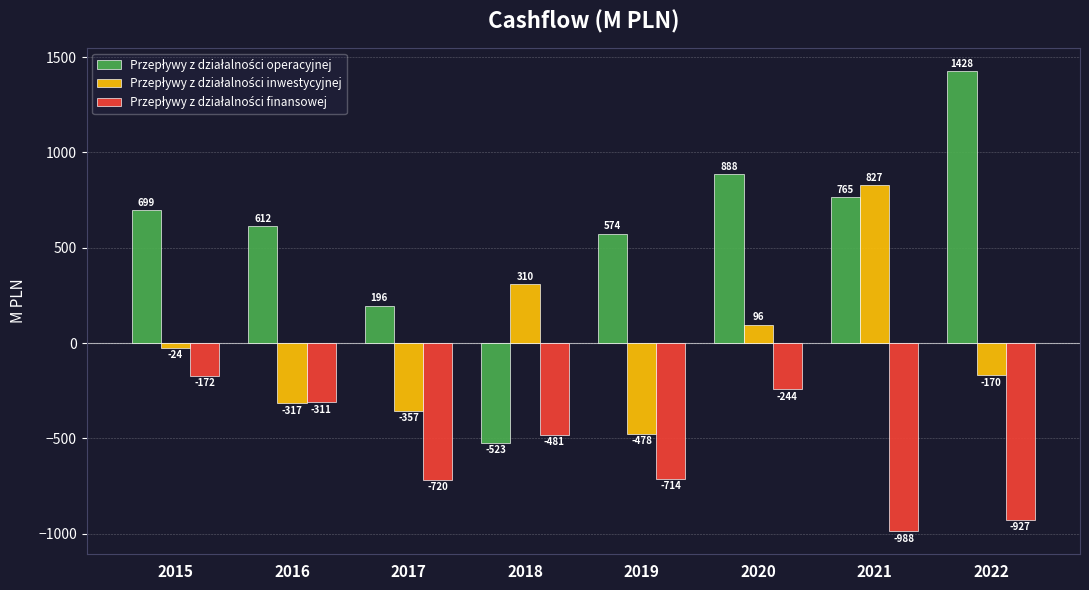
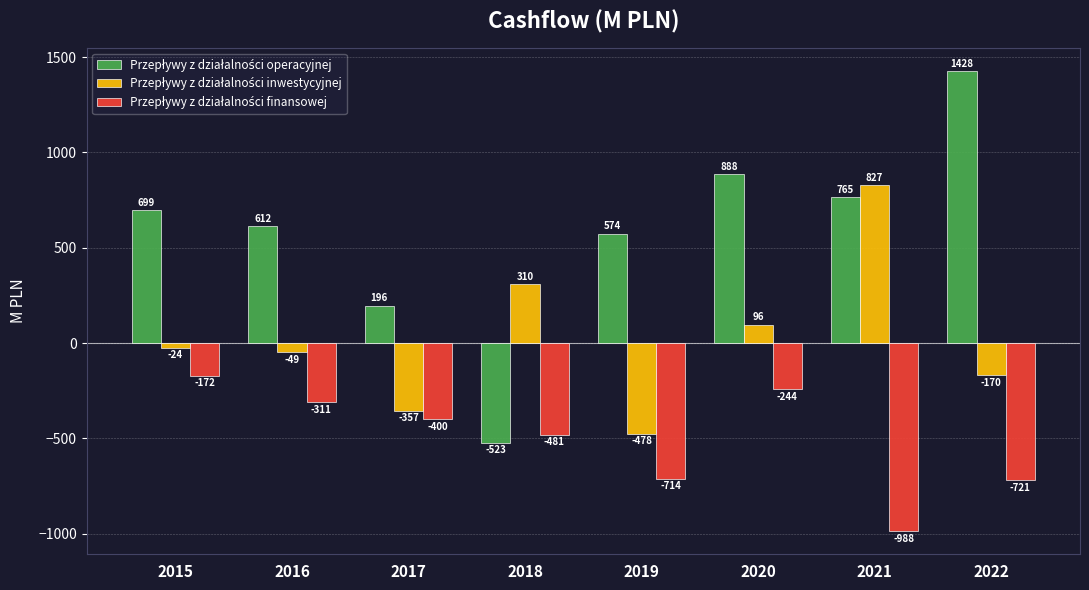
  {
    "Przepływy z działalności operacyjnej": {
      "2015": 699,
      "2016": 612,
      "2017": 196,
      "2018": -523,
      "2019": 574,
      "2020": 888,
      "2021": 765,
      "2022": 1428
    },
    "Przepływy z działalności inwestycyjnej": {
      "2015": -24,
-     "2016": -317,
+     "2016": -49,
      "2017": -357,
      "2018": 310,
      "2019": -478,
      "2020": 96,
      "2021": 827,
      "2022": -170
    },
    "Przepływy z działalności finansowej": {
      "2015": -172,
      "2016": -311,
-     "2017": -720,
+     "2017": -400,
      "2018": -481,
      "2019": -714,
      "2020": -244,
      "2021": -988,
-     "2022": -927
+     "2022": -721
    }
  }
